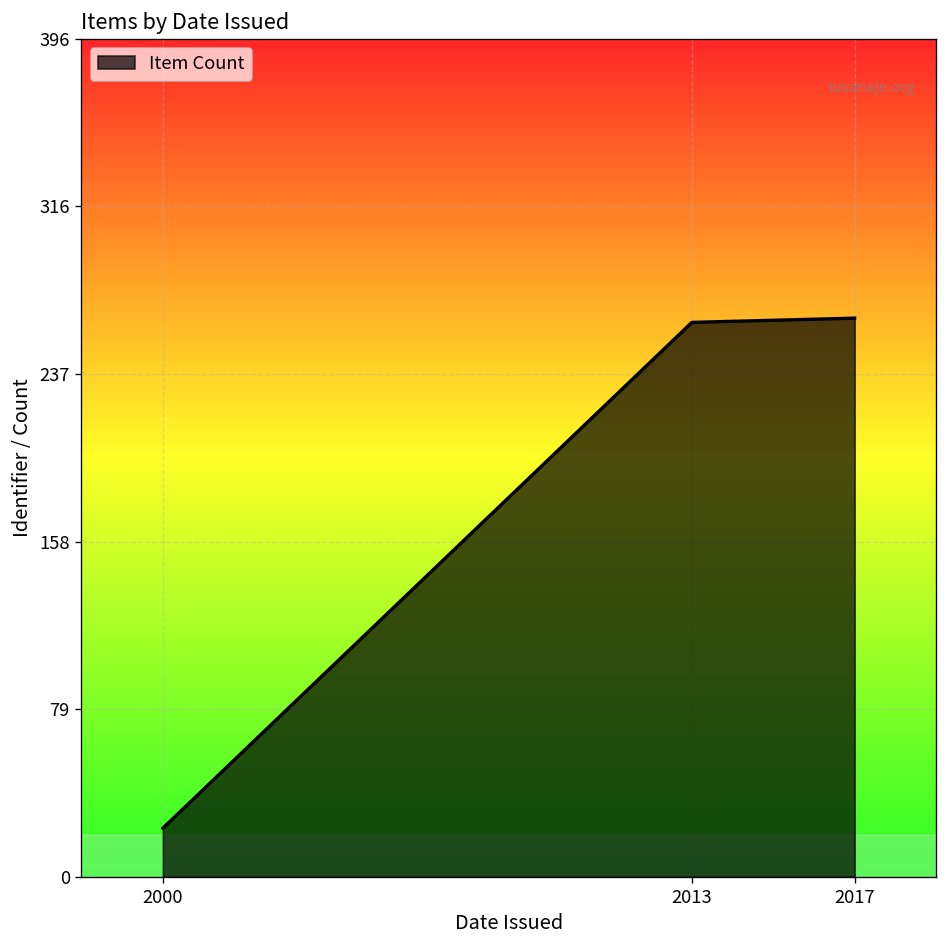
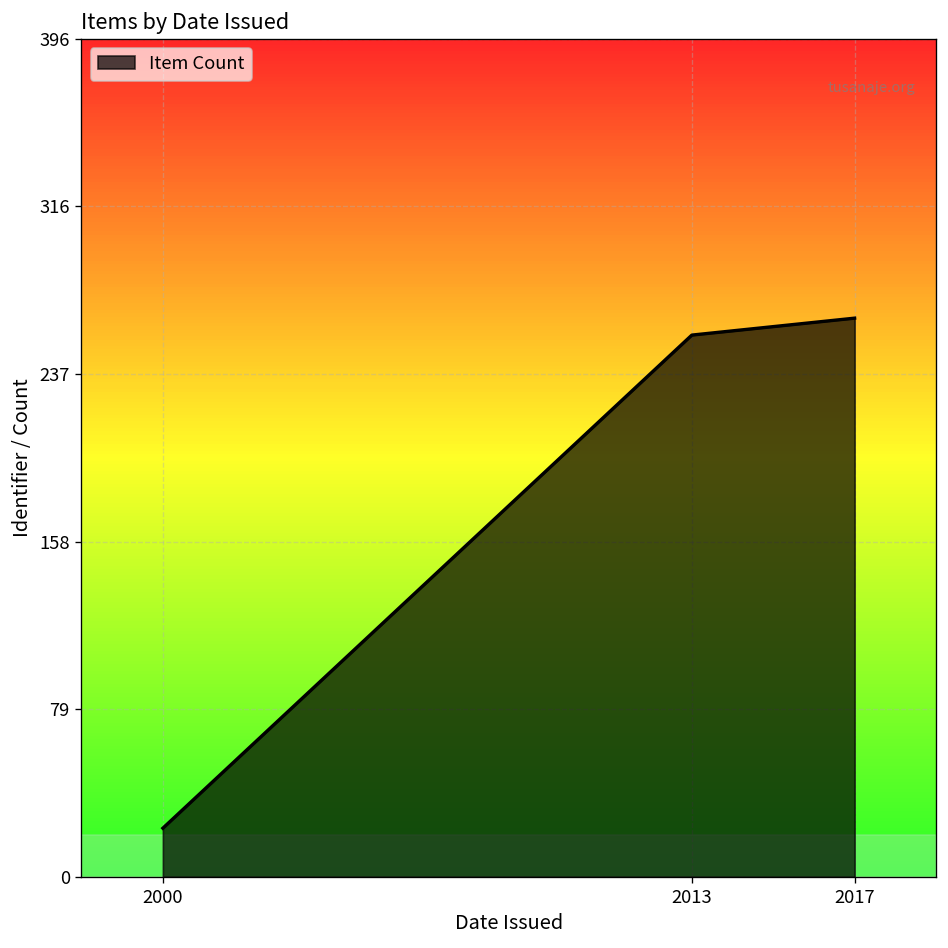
  {
    "2000": 23,
-   "2013": 262,
+   "2013": 256,
    "2017": 264
  }
